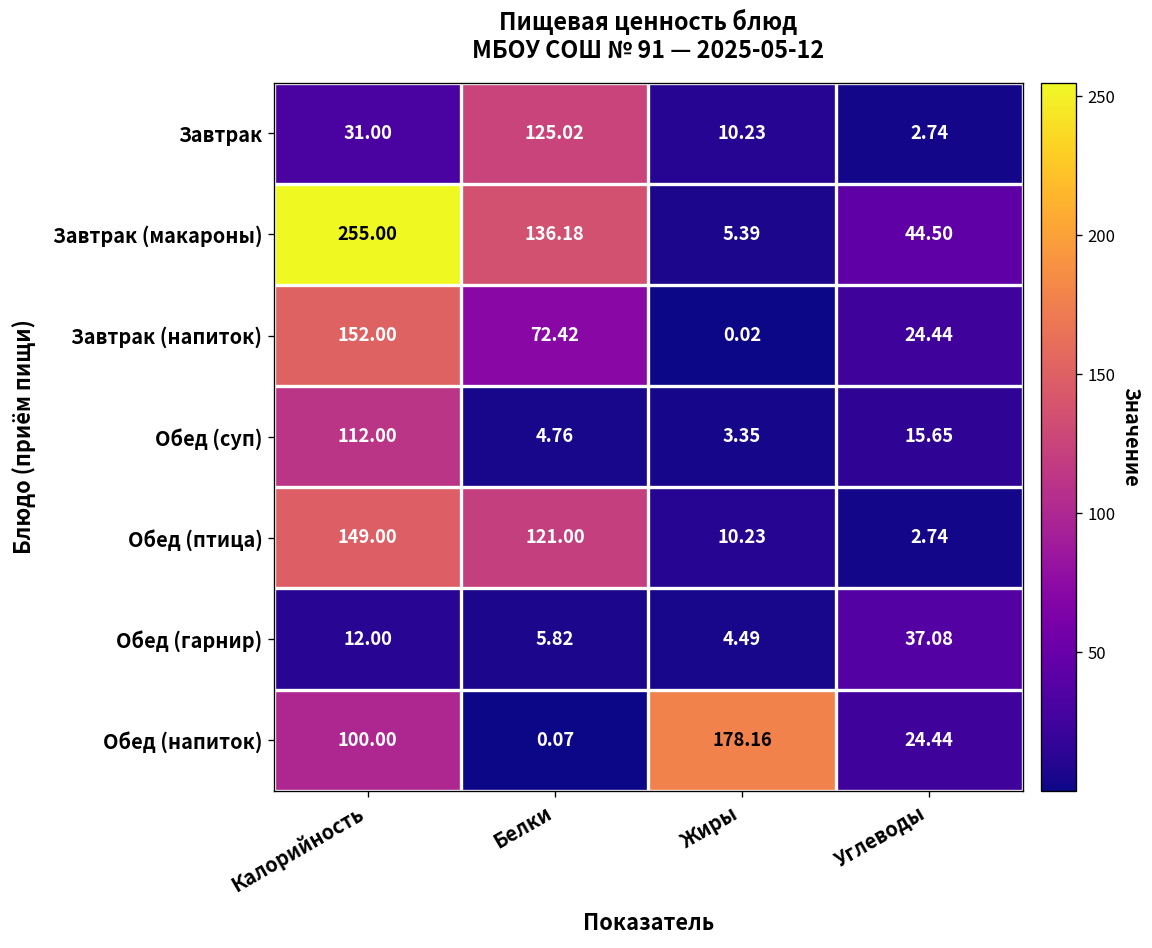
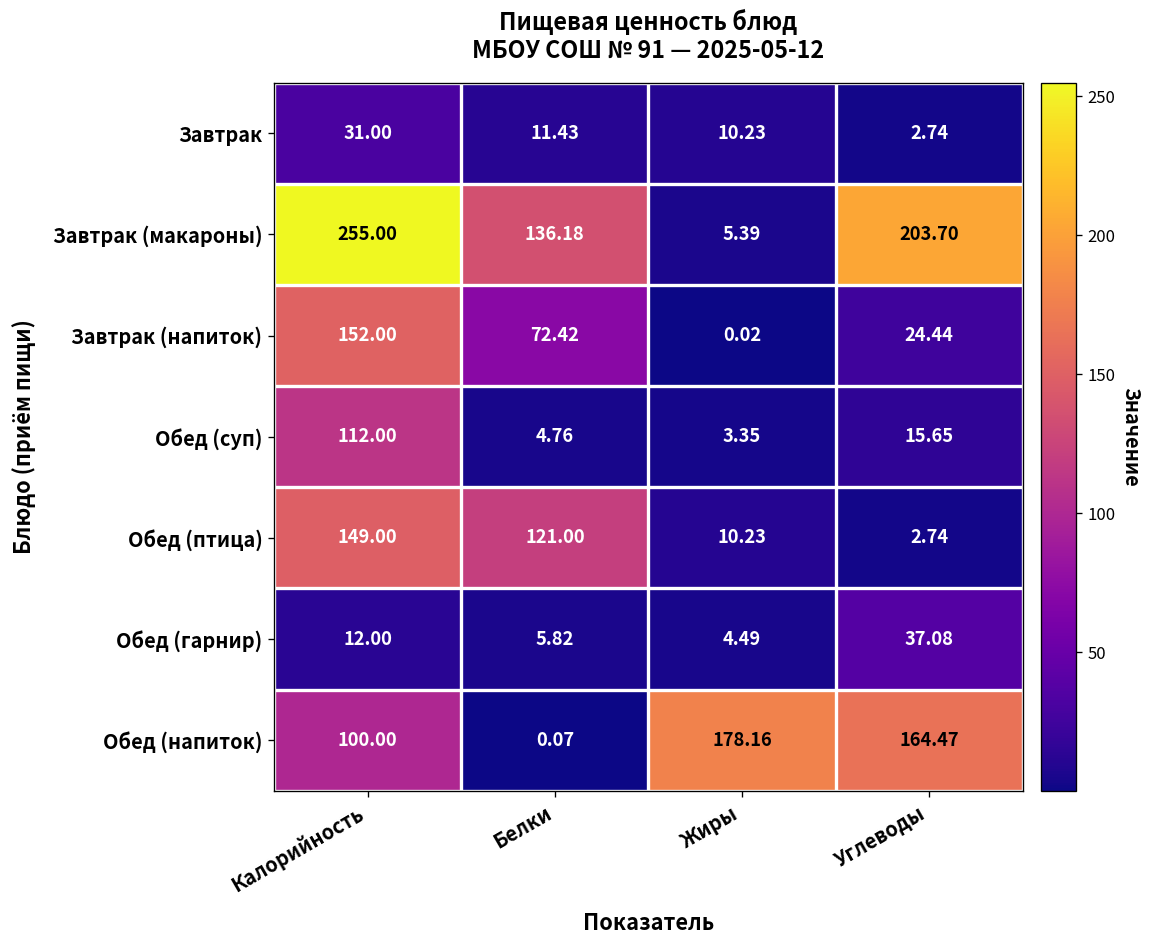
  {
    "Завтрак": {
      "Калорийность": 31.00,
-     "Белки": 125.02,
+     "Белки": 11.43,
      "Жиры": 10.23,
      "Углеводы": 2.74
    },
    "Завтрак (макароны)": {
      "Калорийность": 255.00,
      "Белки": 136.18,
      "Жиры": 5.39,
-     "Углеводы": 44.50
+     "Углеводы": 203.70
    },
    "Завтрак (напиток)": {
      "Калорийность": 152.00,
      "Белки": 72.42,
      "Жиры": 0.02,
      "Углеводы": 24.44
    },
    "Обед (суп)": {
      "Калорийность": 112.00,
      "Белки": 4.76,
      "Жиры": 3.35,
      "Углеводы": 15.65
    },
    "Обед (птица)": {
      "Калорийность": 149.00,
      "Белки": 121.00,
      "Жиры": 10.23,
      "Углеводы": 2.74
    },
    "Обед (гарнир)": {
      "Калорийность": 12.00,
      "Белки": 5.82,
      "Жиры": 4.49,
      "Углеводы": 37.08
    },
    "Обед (напиток)": {
      "Калорийность": 100.00,
      "Белки": 0.07,
      "Жиры": 178.16,
-     "Углеводы": 24.44
+     "Углеводы": 164.47
    }
  }
